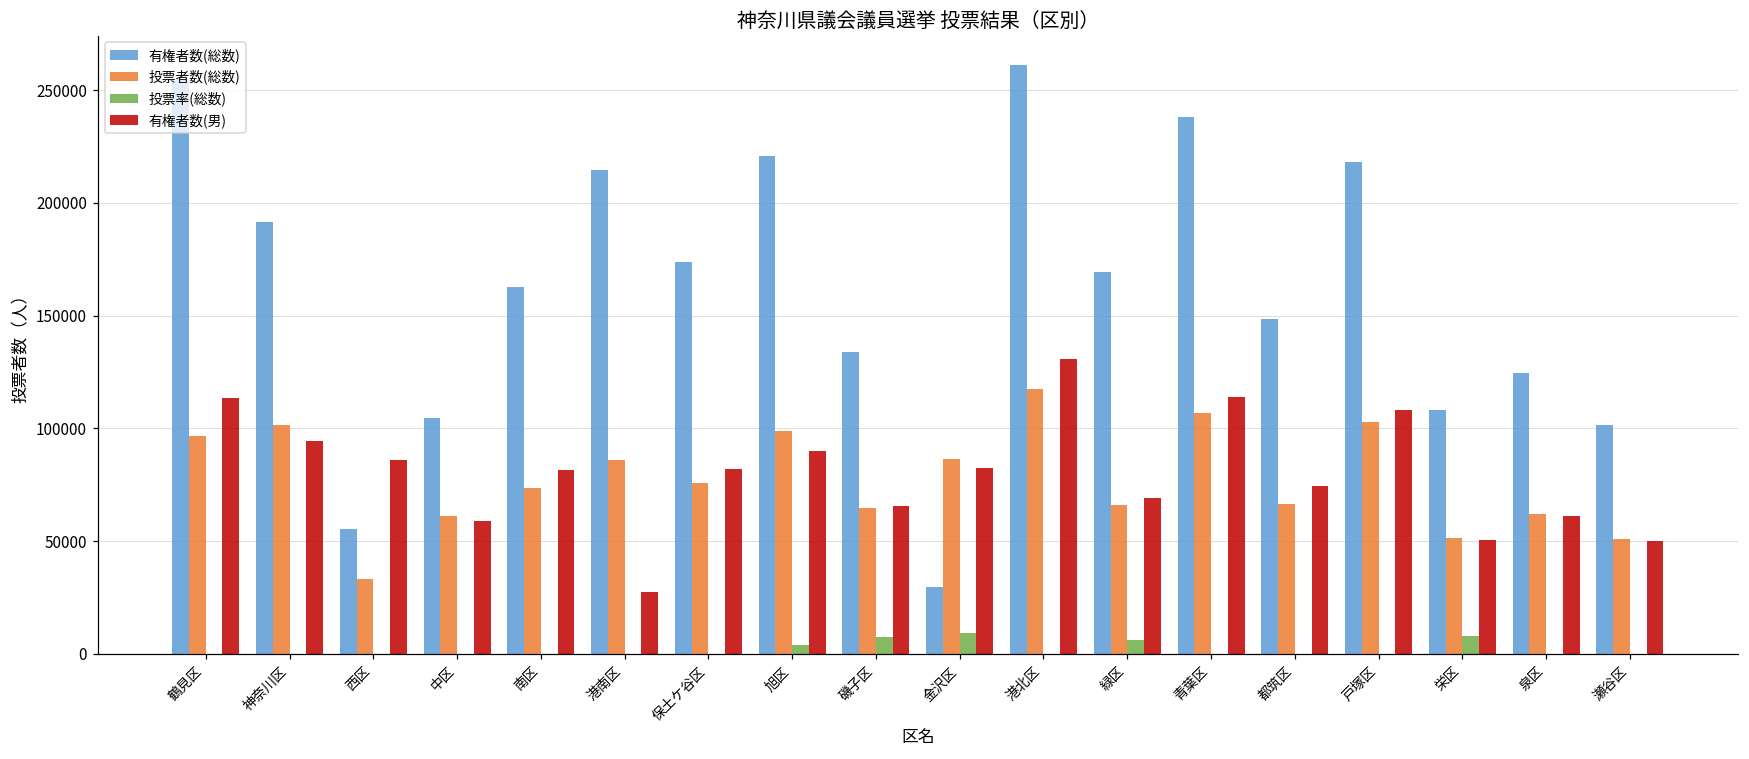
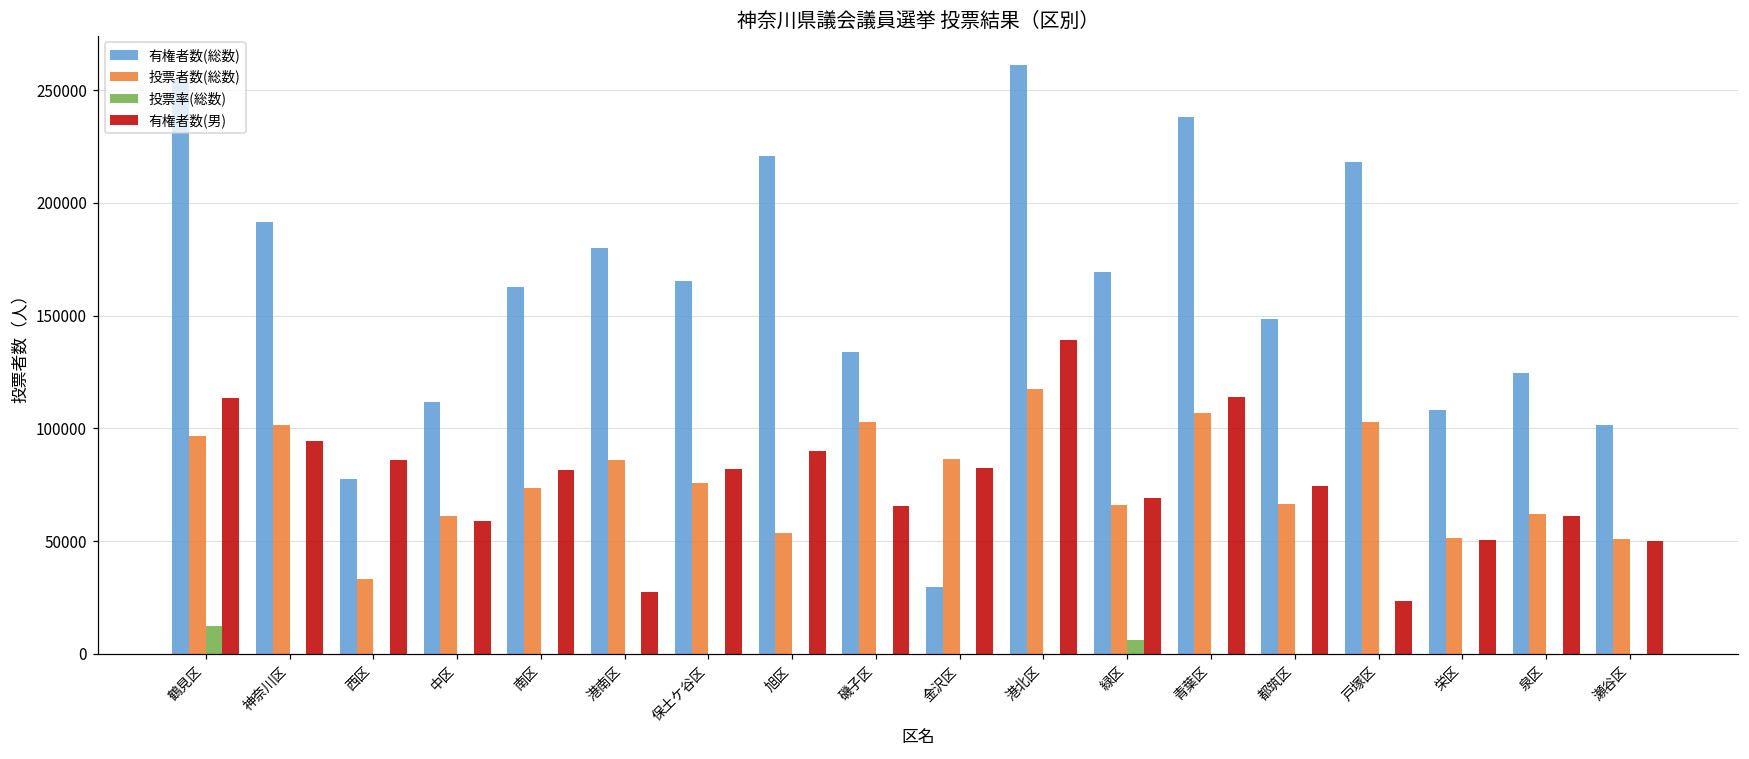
  {
    "有権者数(総数)": {
      "神奈川区": 192000,
-     "西区": 55000,
-     "中区": 105000,
+     "西区": 77000,
+     "中区": 112000,
      "南区": 163000,
-     "港南区": 214000,
-     "保土ケ谷区": 174000,
+     "港南区": 180000,
+     "保土ケ谷区": 165000,
      "旭区": 221000,
      "磯子区": 134000,
      "金沢区": 30000,
      "港北区": 261000,
      "緑区": 169000,
      "青葉区": 238000,
      "都筑区": 149000,
      "戸塚区": 218000,
      "栄区": 108000,
      "泉区": 124000,
      "瀬谷区": 101000
    },
    "投票者数(総数)": {
      "鶴見区": 97000,
      "神奈川区": 102000,
      "西区": 33000,
      "中区": 61000,
      "南区": 73000,
      "港南区": 86000,
      "保土ケ谷区": 76000,
-     "旭区": 99000,
-     "磯子区": 65000,
+     "旭区": 53000,
+     "磯子区": 103000,
      "金沢区": 86000,
      "港北区": 117000,
      "緑区": 66000,
      "青葉区": 107000,
      "都筑区": 66000,
      "戸塚区": 103000,
      "栄区": 51000,
      "泉区": 62000,
      "瀬谷区": 51000
    },
    "投票率(総数)": {
-     "鶴見区": 0,
-     "旭区": 4000,
-     "磯子区": 7000,
-     "金沢区": 9000,
+     "鶴見区": 12000,
+     "旭区": 0,
+     "磯子区": 0,
+     "金沢区": 0,
      "緑区": 6000,
-     "栄区": 8000
+     "栄区": 0
    },
    "有権者数(男)": {
      "鶴見区": 114000,
      "神奈川区": 95000,
      "西区": 86000,
      "中区": 59000,
      "南区": 82000,
      "港南区": 28000,
      "保土ケ谷区": 82000,
      "旭区": 90000,
      "磯子区": 66000,
      "金沢区": 83000,
-     "港北区": 131000,
+     "港北区": 139000,
      "緑区": 69000,
      "青葉区": 114000,
      "都筑区": 74000,
-     "戸塚区": 108000,
+     "戸塚区": 23000,
      "栄区": 50000,
      "泉区": 61000,
      "瀬谷区": 50000
    }
  }
